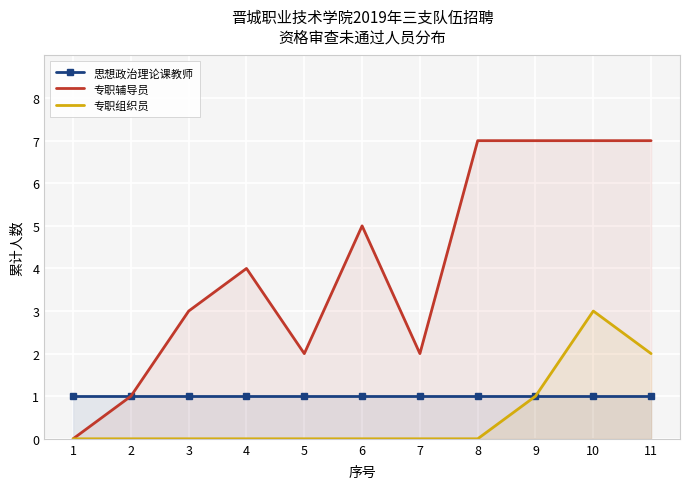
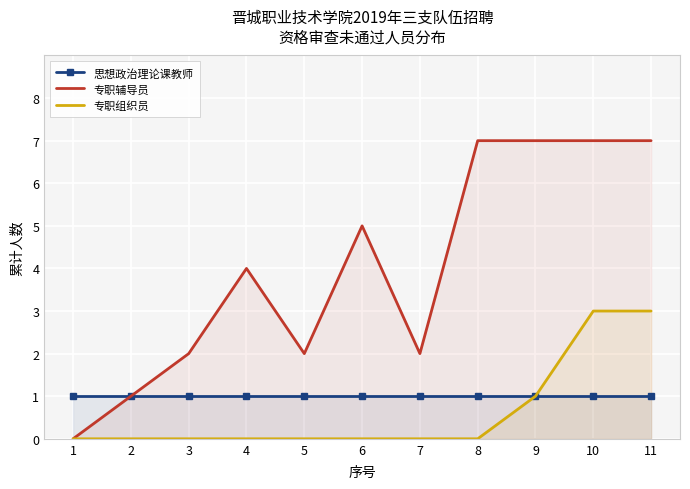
  {
    "思想政治理论课教师": {
      "1": 1,
      "3": 1,
      "4": 1,
      "5": 1,
      "6": 1,
      "7": 1,
      "8": 1,
      "10": 1,
      "11": 1
    },
    "专职辅导员": {
-     "3": 3,
+     "3": 2,
      "4": 4,
      "5": 2,
      "6": 5,
      "7": 2,
      "8": 7,
      "9": 7,
      "10": 7,
      "11": 7
    },
    "专职组织员": {
      "2": 0,
      "3": 0,
      "4": 0,
      "5": 0,
      "6": 0,
      "7": 0,
      "8": 0,
      "10": 3,
-     "11": 2
+     "11": 3
    }
  }
